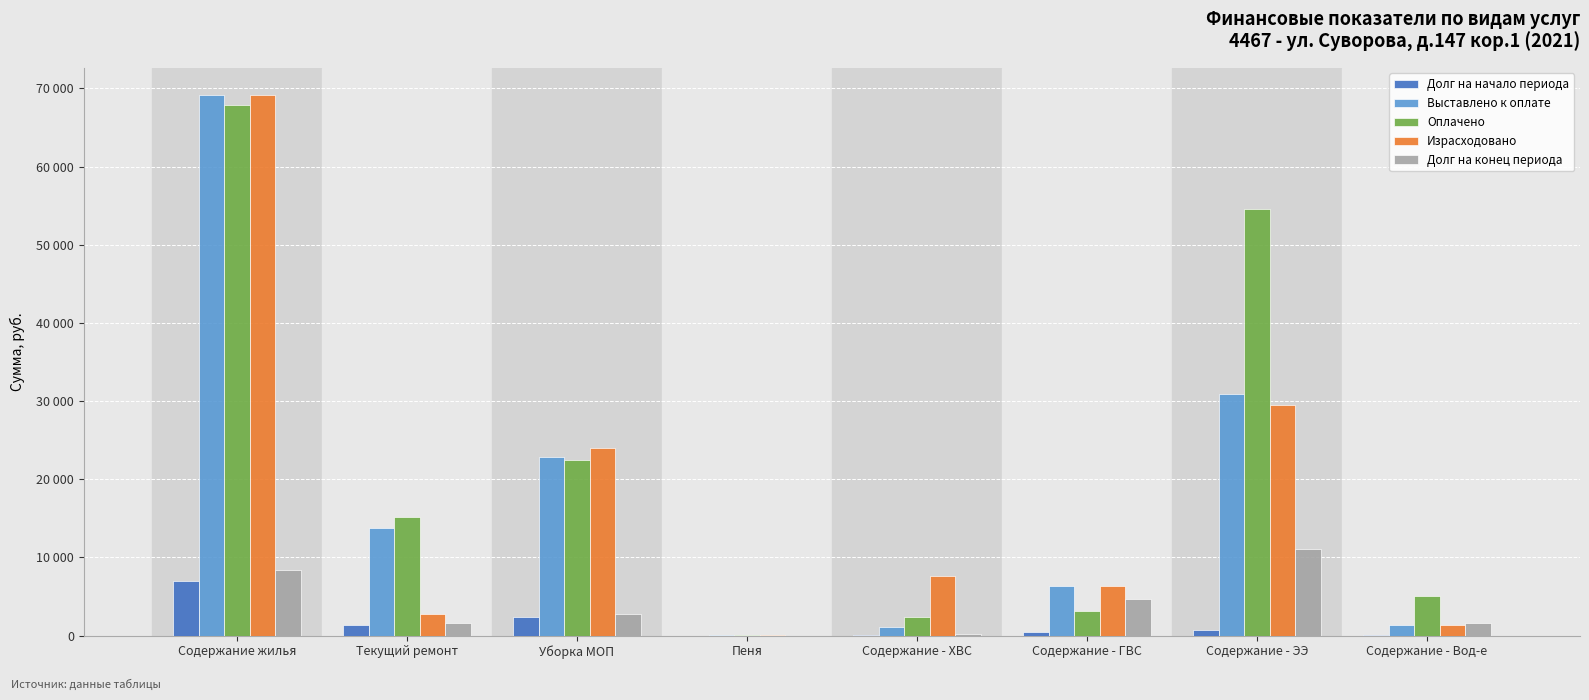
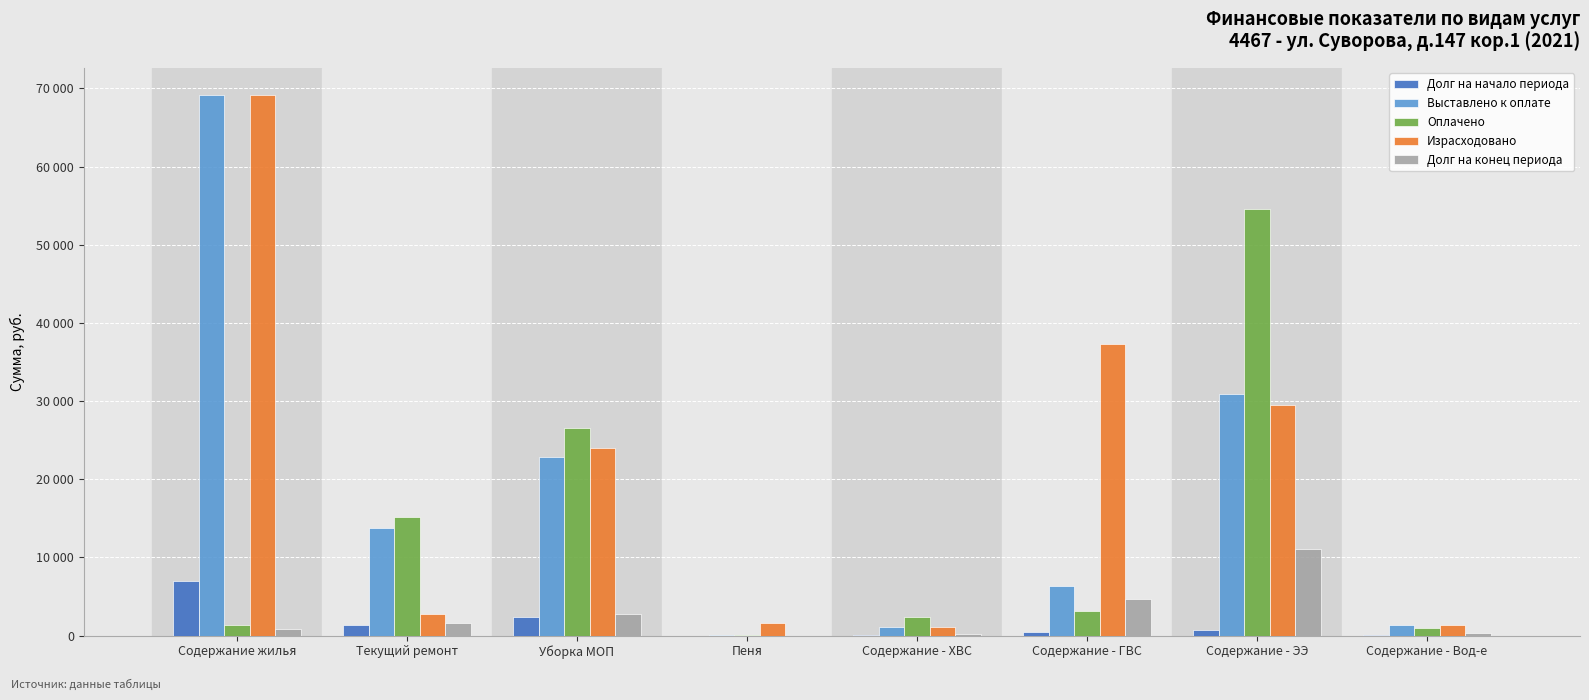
  {
    "Оплачено": {
-     "Содержание жилья": 68000,
+     "Содержание жилья": 1000,
      "Текущий ремонт": 15000,
-     "Уборка МОП": 22000,
+     "Уборка МОП": 27000,
      "Содержание - ХВС": 2000,
      "Содержание - ГВС": 3000,
      "Содержание - ЭЭ": 55000,
-     "Содержание - Вод-е": 5000
+     "Содержание - Вод-е": 1000
    },
    "Израсходовано": {
      "Содержание жилья": 69000,
      "Текущий ремонт": 3000,
      "Уборка МОП": 24000,
-     "Пеня": 0,
-     "Содержание - ХВС": 8000,
-     "Содержание - ГВС": 6000,
+     "Пеня": 2000,
+     "Содержание - ХВС": 1000,
+     "Содержание - ГВС": 37000,
      "Содержание - ЭЭ": 30000,
      "Содержание - Вод-е": 1000
    },
    "Долг на конец периода": {
-     "Содержание жилья": 8000,
+     "Содержание жилья": 1000,
      "Текущий ремонт": 2000,
      "Уборка МОП": 3000,
      "Содержание - ГВС": 5000,
      "Содержание - ЭЭ": 11000,
-     "Содержание - Вод-е": 2000
+     "Содержание - Вод-е": 0
    }
  }
